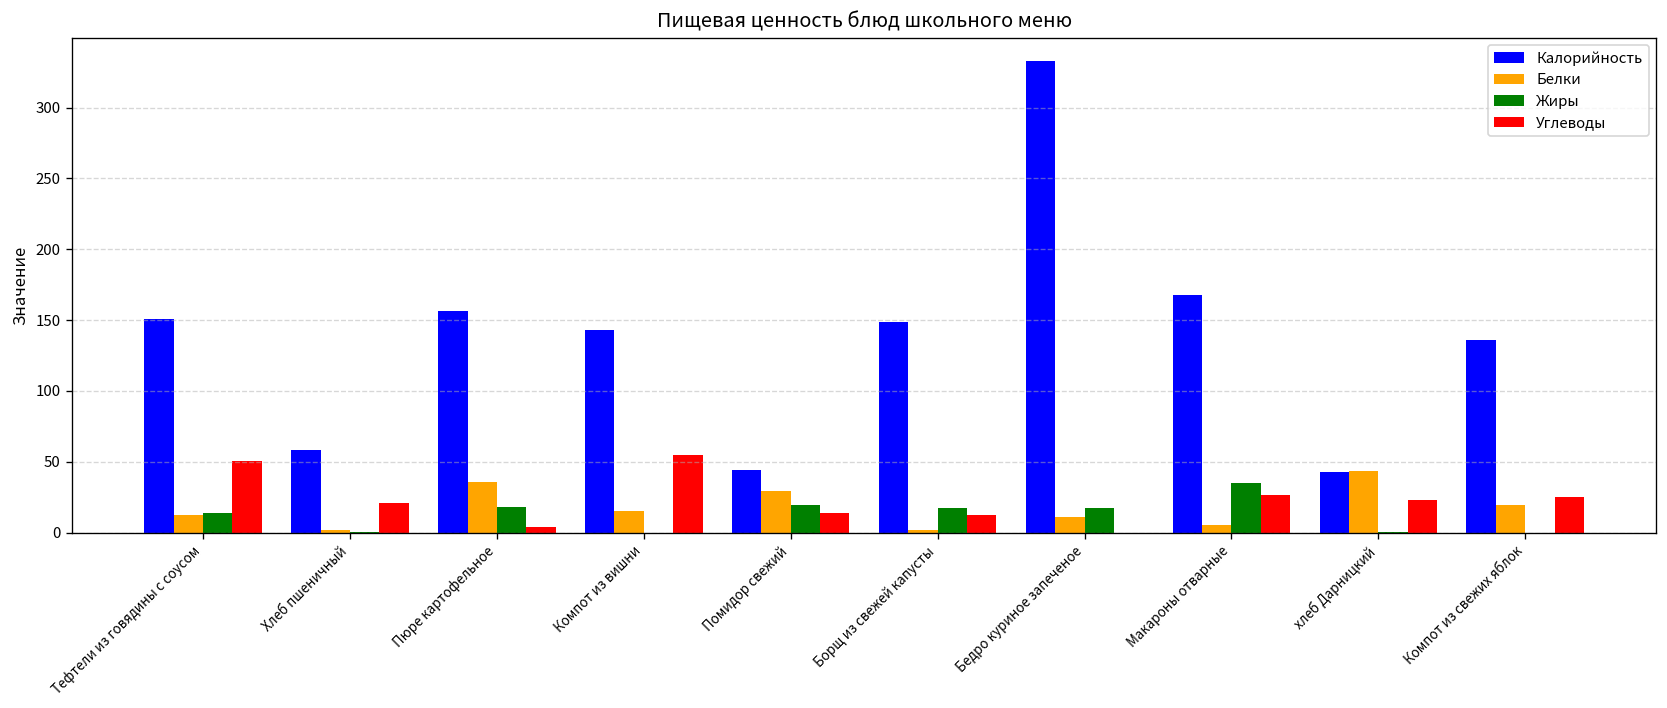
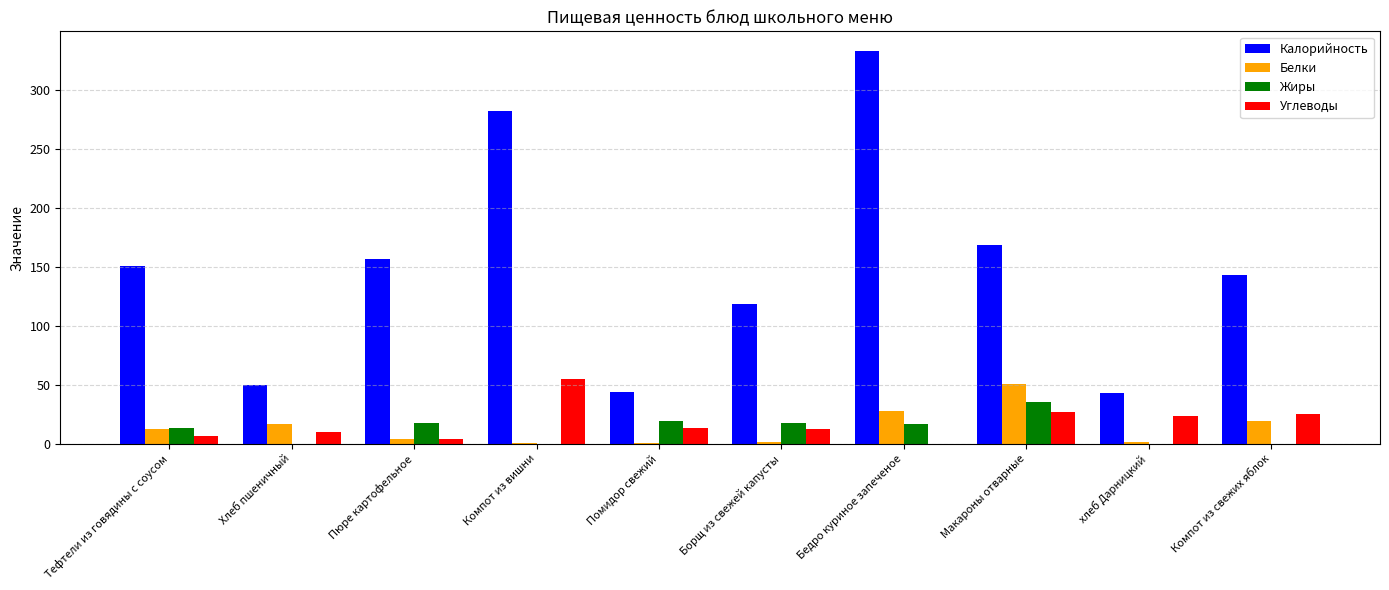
  {
    "Калорийность": {
      "Тефтели из говядины с соусом": 151,
-     "Хлеб пшеничный": 58,
+     "Хлеб пшеничный": 50,
      "Пюре картофельное": 156,
-     "Компот из вишни": 143,
+     "Компот из вишни": 282,
      "Помидор свежий": 44,
-     "Борщ из свежей капусты": 149,
+     "Борщ из свежей капусты": 118,
      "Бедро куриное запеченое": 333,
      "Макароны отварные": 168,
      "хлеб Дарницкий": 43,
-     "Компот из свежих яблок": 136
+     "Компот из свежих яблок": 143
    },
    "Белки": {
      "Тефтели из говядины с соусом": 12,
-     "Хлеб пшеничный": 2,
-     "Пюре картофельное": 35,
-     "Компот из вишни": 15,
-     "Помидор свежий": 30,
-     "Бедро куриное запеченое": 11,
-     "Макароны отварные": 6,
-     "хлеб Дарницкий": 43,
+     "Хлеб пшеничный": 16,
+     "Пюре картофельное": 4,
+     "Компот из вишни": 0,
+     "Помидор свежий": 1,
+     "Бедро куриное запеченое": 28,
+     "Макароны отварные": 51,
+     "хлеб Дарницкий": 1,
      "Компот из свежих яблок": 19
    },
    "Жиры": {
      "Тефтели из говядины с соусом": 14,
      "Пюре картофельное": 18,
      "Компот из вишни": 0,
      "Помидор свежий": 20,
      "Борщ из свежей капусты": 17,
      "Бедро куриное запеченое": 17,
      "Макароны отварные": 35,
      "Компот из свежих яблок": 0
    },
    "Углеводы": {
-     "Тефтели из говядины с соусом": 51,
-     "Хлеб пшеничный": 21,
+     "Тефтели из говядины с соусом": 7,
+     "Хлеб пшеничный": 10,
      "Пюре картофельное": 4,
      "Компот из вишни": 55,
      "Помидор свежий": 14,
      "Борщ из свежей капусты": 12,
      "Бедро куриное запеченое": 0,
      "Макароны отварные": 27,
      "хлеб Дарницкий": 23,
      "Компот из свежих яблок": 25
    }
  }
